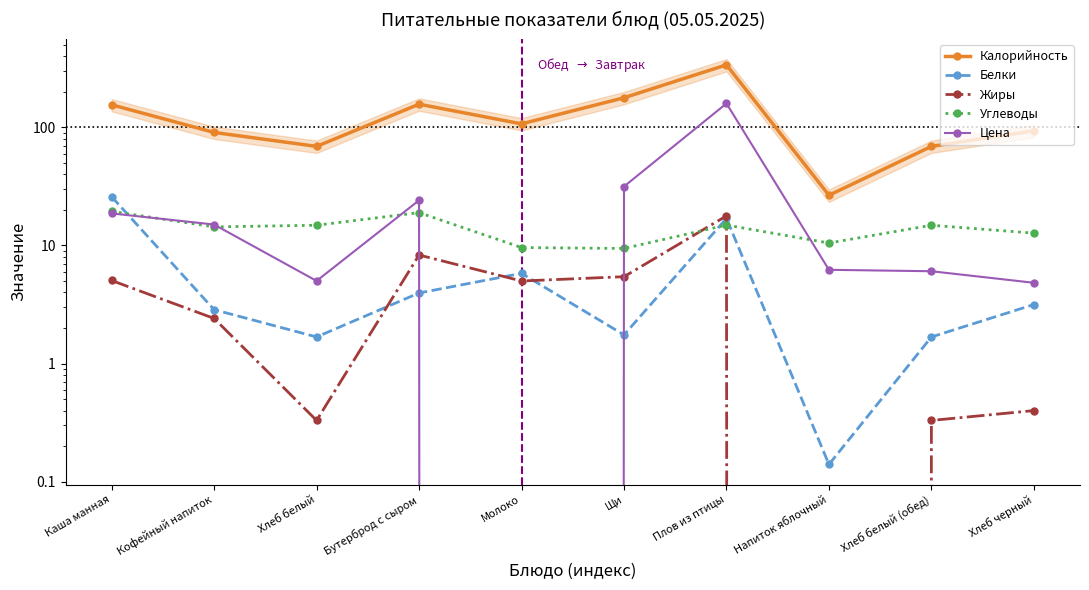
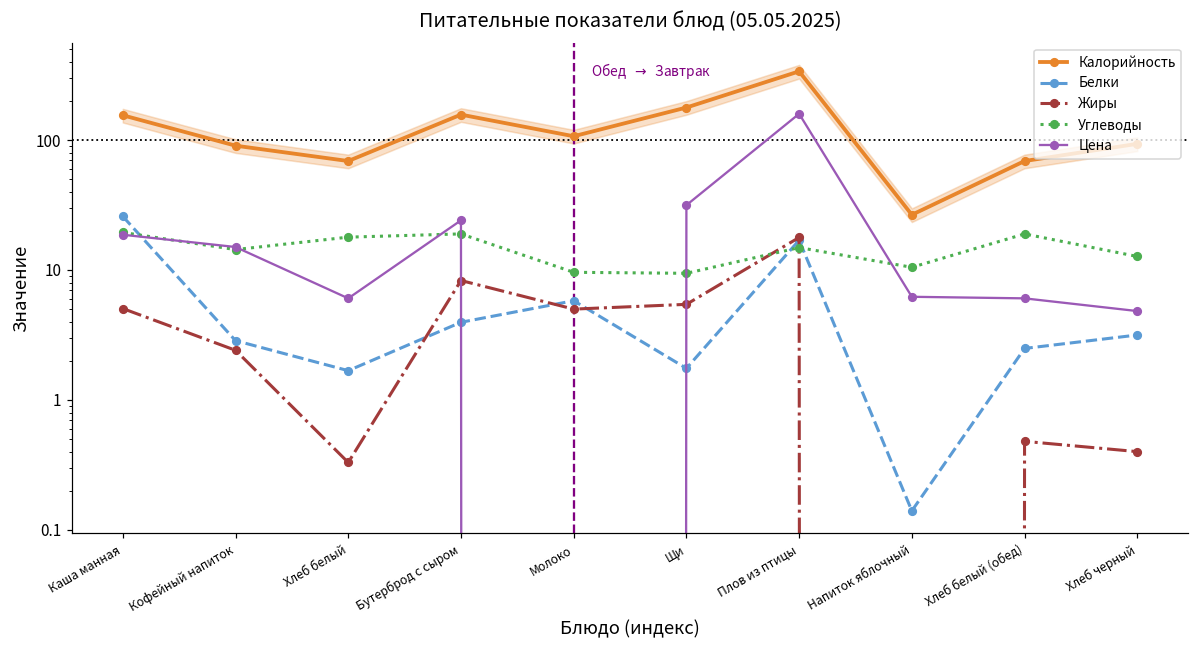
  {
    "Белки": {
      "Каша манная": 26,
      "Кофейный напиток": 2.9,
      "Хлеб белый": 1.7,
      "Бутерброд с сыром": 4.0,
      "Молоко": 6,
      "Щи": 1.8,
      "Напиток яблочный": 0.14,
-     "Хлеб белый (обед)": 1.7,
+     "Хлеб белый (обед)": 2.5,
      "Хлеб черный": 3.2
    },
    "Жиры": {
      "Каша манная": 5.1,
      "Кофейный напиток": 2.4,
      "Хлеб белый": 0.33,
      "Бутерброд с сыром": 8,
      "Молоко": 5.0,
      "Щи": 5,
-     "Хлеб белый (обед)": 0.33,
+     "Хлеб белый (обед)": 0.48,
      "Хлеб черный": 0.40
    },
    "Углеводы": {
-     "Хлеб белый": 15,
+     "Хлеб белый": 18,
      "Бутерброд с сыром": 19,
      "Молоко": 10,
      "Щи": 9,
      "Плов из птицы": 15,
      "Напиток яблочный": 10,
-     "Хлеб белый (обед)": 15,
+     "Хлеб белый (обед)": 19,
      "Хлеб черный": 13
    },
    "Цена": {
-     "Хлеб белый": 5.0,
+     "Хлеб белый": 6,
      "Бутерброд с сыром": 24,
      "Щи": 32,
      "Плов из птицы": 160,
      "Напиток яблочный": 6,
      "Хлеб белый (обед)": 6,
      "Хлеб черный": 4.8
    }
  }
